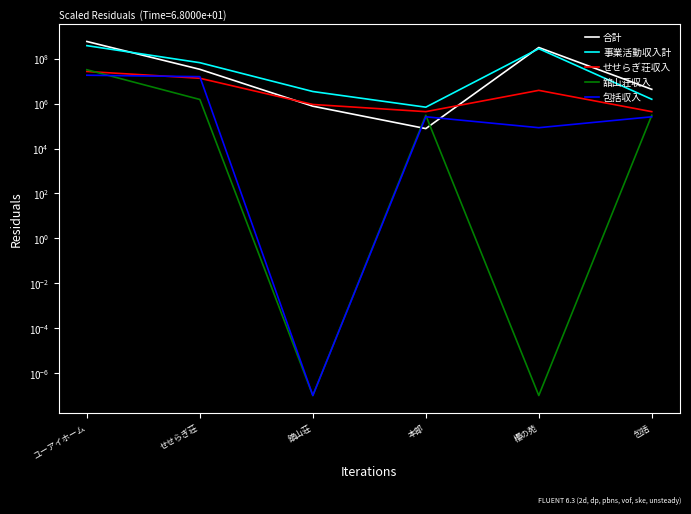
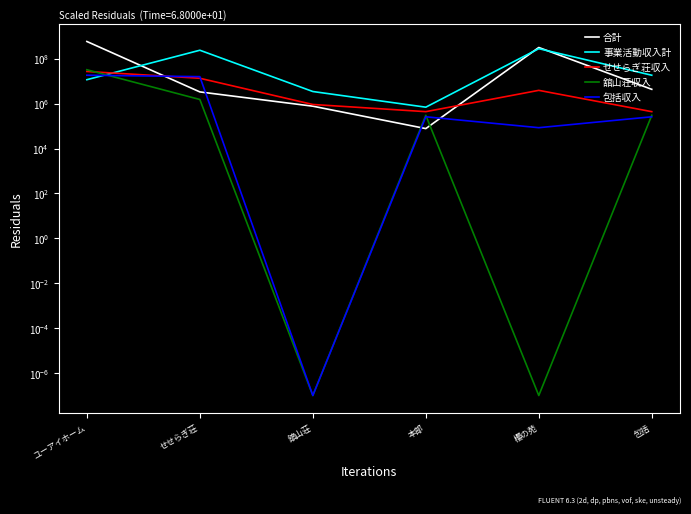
  {
    "合計": {
      "ユーアイホーム": 600000000,
-     "せせらぎ荘": 30000000,
+     "せせらぎ荘": 3000000,
      "本部": 80000,
      "包括": 4000000
    },
    "事業活動収入計": {
-     "ユーアイホーム": 400000000,
-     "せせらぎ荘": 70000000,
+     "ユーアイホーム": 10000000,
+     "せせらぎ荘": 200000000,
      "舘山荘": 3000000,
      "本部": 700000,
-     "包括": 2000000
+     "包括": 20000000
    },
    "せせらぎ荘収入": {
      "本部": 400000,
      "櫻の苑": 4000000,
      "包括": 400000
    },
    "舘山荘収入": {
      "せせらぎ荘": 2000000,
      "櫻の苑": 0.0000001
    },
    "包括収入": {
      "ユーアイホーム": 20000000,
      "櫻の苑": 90000
    }
  }
